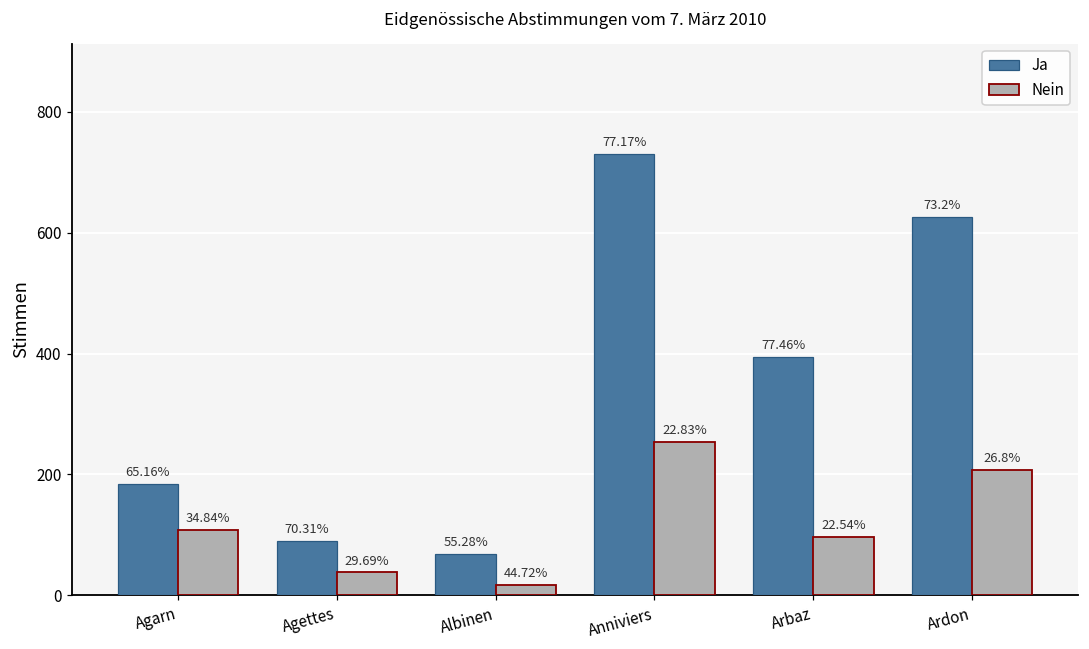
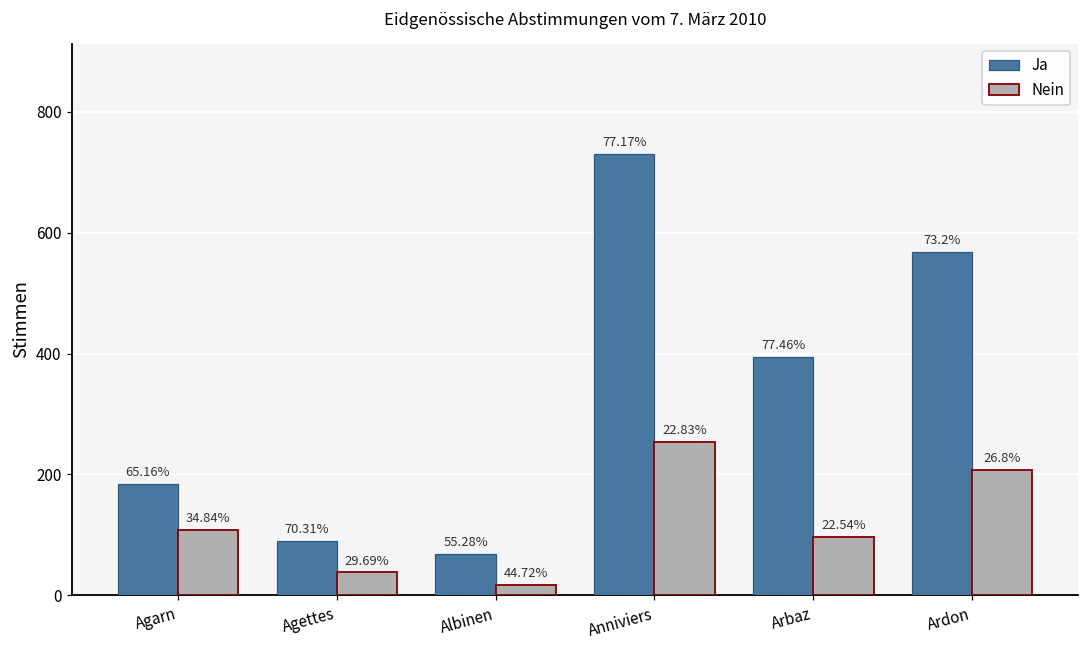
  {
    "Ja": {
-     "Ardon": 630
+     "Ardon": 570
    }
  }
